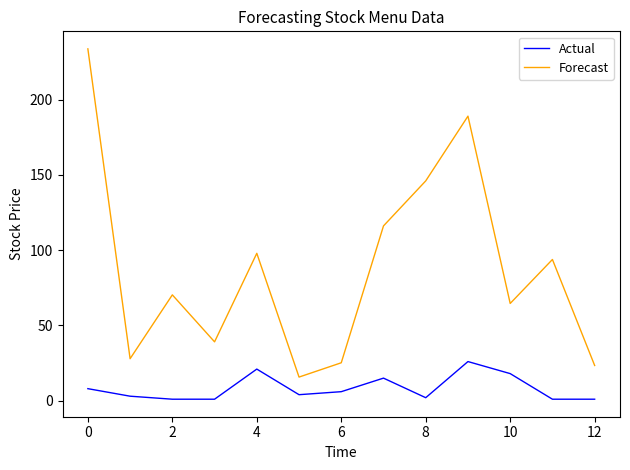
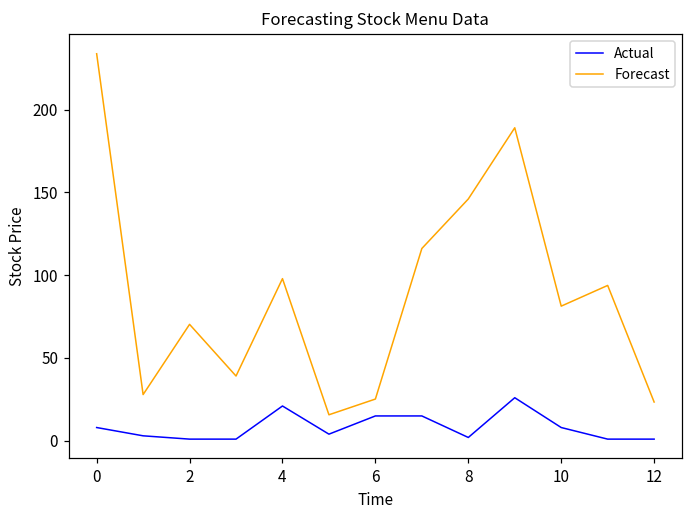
  {
    "Actual": {
      "0": 8,
      "2": 1,
      "4": 21,
-     "6": 6,
+     "6": 15,
      "8": 2,
-     "10": 18,
+     "10": 8,
      "12": 1
    },
    "Forecast": {
      "0": 234,
      "2": 70,
      "4": 98,
      "6": 25,
      "8": 146,
-     "10": 65,
+     "10": 81,
      "12": 23
    }
  }
